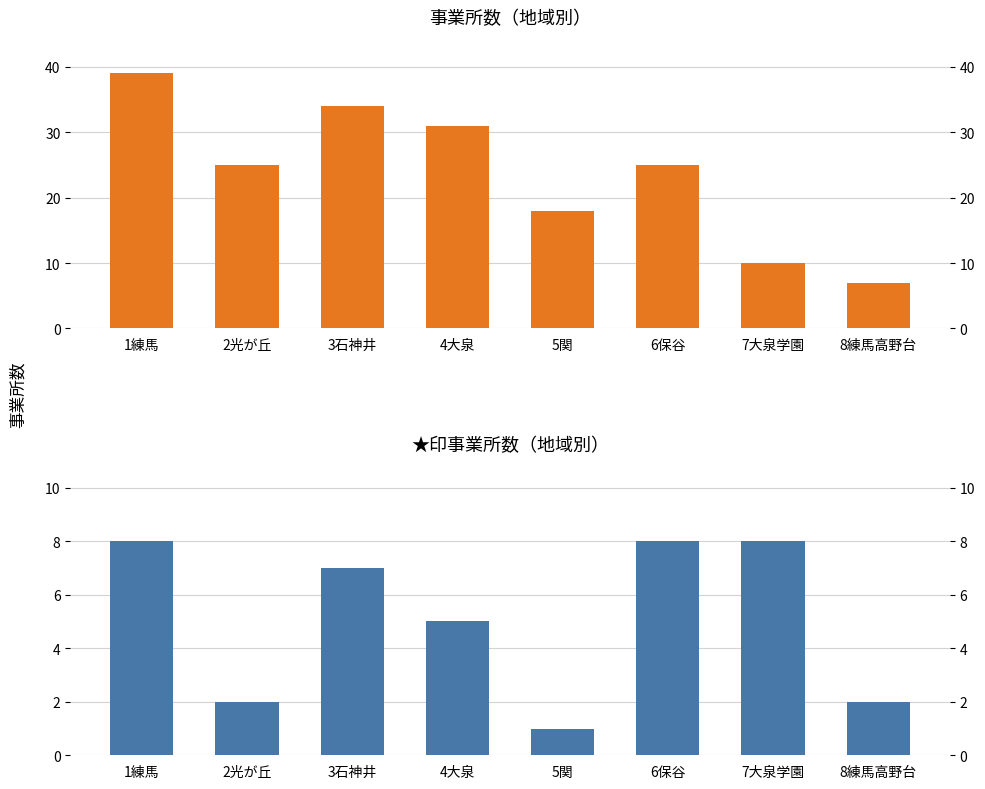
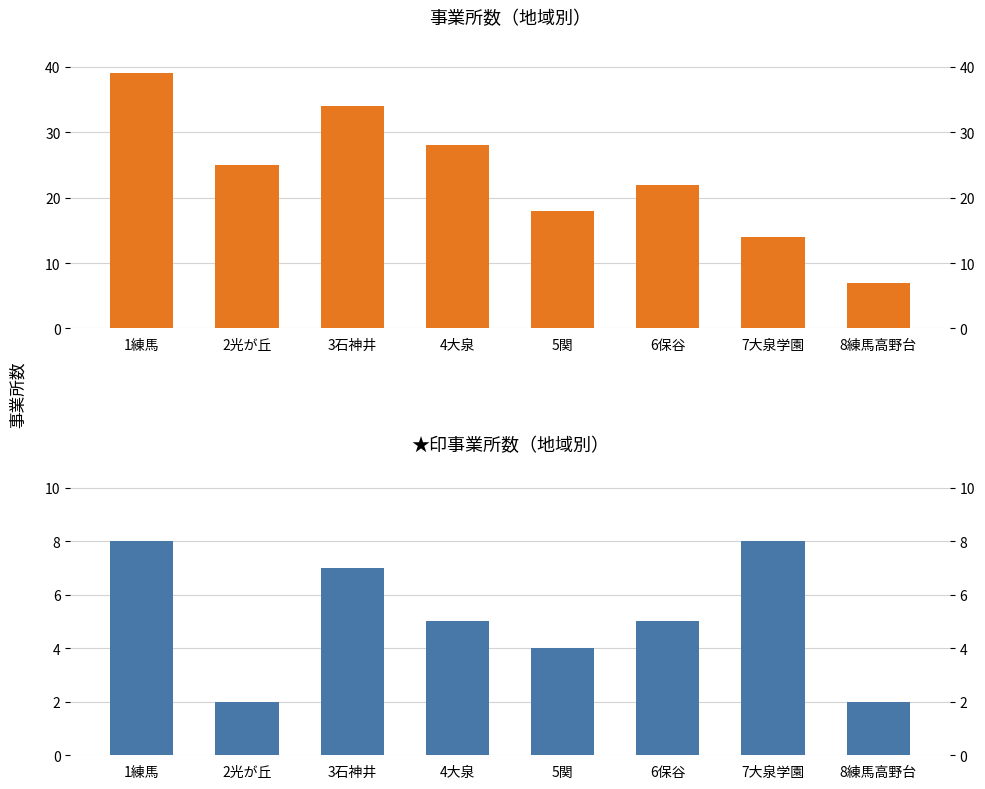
  {
    "事業所数（地域別）": {
      "1練馬": 39,
      "2光が丘": 25,
      "3石神井": 34,
-     "4大泉": 31,
+     "4大泉": 28,
      "5関": 18,
-     "6保谷": 25,
-     "7大泉学園": 10,
+     "6保谷": 22,
+     "7大泉学園": 14,
      "8練馬高野台": 7
    },
    "★印事業所数（地域別）": {
      "1練馬": 8,
      "2光が丘": 2,
      "3石神井": 7,
      "4大泉": 5,
-     "5関": 1,
-     "6保谷": 8,
+     "5関": 4,
+     "6保谷": 5,
      "7大泉学園": 8,
      "8練馬高野台": 2
    }
  }
